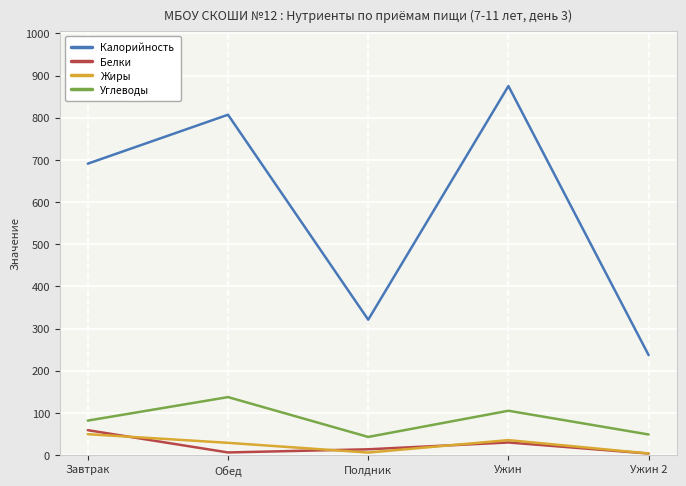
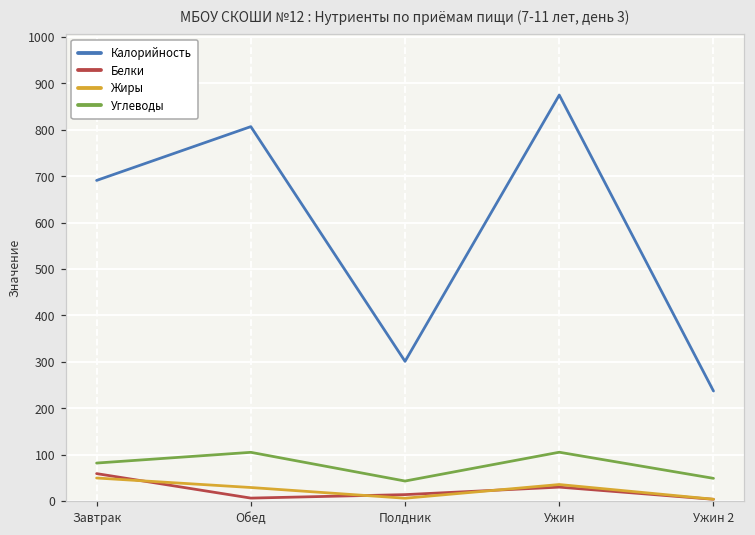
  {
    "Калорийность": {
      "Завтрак": 690,
      "Обед": 810,
-     "Полдник": 320,
+     "Полдник": 300,
      "Ужин": 880,
      "Ужин 2": 240
    },
    "Белки": {
      "Завтрак": 60,
      "Обед": 10,
      "Полдник": 10
    },
    "Жиры": {
      "Завтрак": 50,
      "Обед": 30,
      "Полдник": 10
    },
    "Углеводы": {
      "Завтрак": 80,
-     "Обед": 140,
+     "Обед": 100,
      "Полдник": 40,
      "Ужин": 110,
      "Ужин 2": 50
    }
  }
